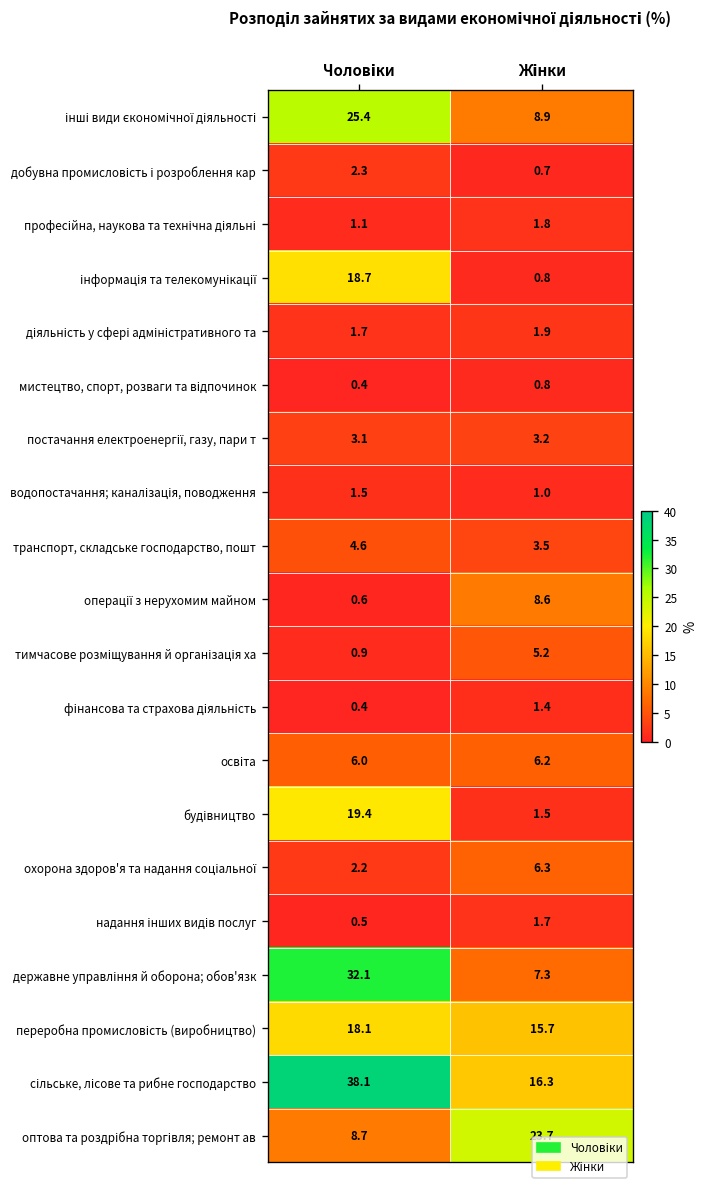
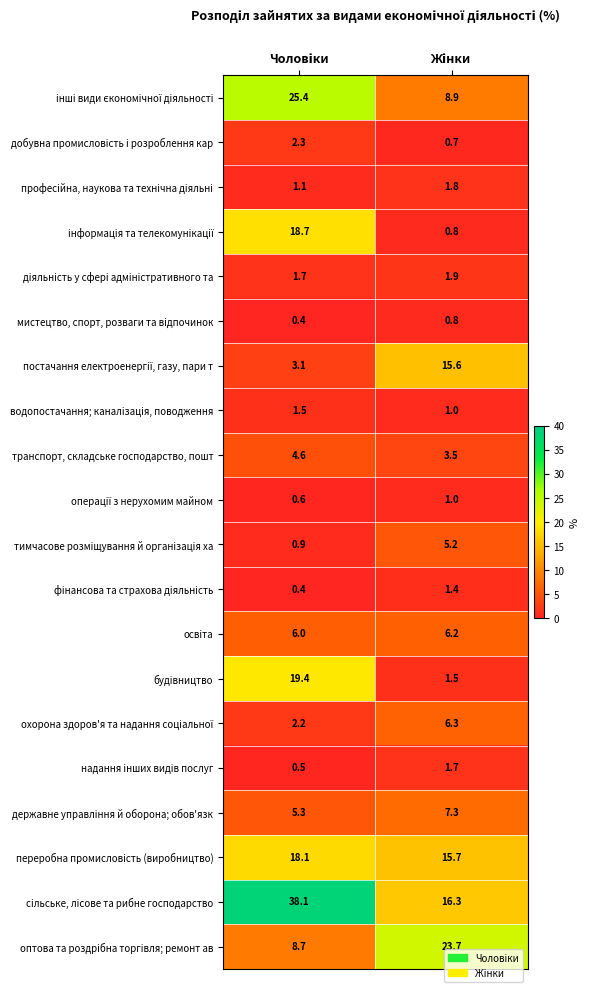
  {
    "інші види єкономічної діяльності": {
      "Чоловіки": 25.4,
      "Жінки": 8.9
    },
    "добувна промисловість і розроблення кар": {
      "Чоловіки": 2.3,
      "Жінки": 0.7
    },
    "професійна, наукова та технічна діяльні": {
      "Чоловіки": 1.1,
      "Жінки": 1.8
    },
    "інформація та телекомунікації": {
      "Чоловіки": 18.7,
      "Жінки": 0.8
    },
    "діяльність у сфері адміністративного та": {
      "Чоловіки": 1.7,
      "Жінки": 1.9
    },
    "мистецтво, спорт, розваги та відпочинок": {
      "Чоловіки": 0.4,
      "Жінки": 0.8
    },
    "постачання електроенергії, газу, пари т": {
      "Чоловіки": 3.1,
-     "Жінки": 3.2
+     "Жінки": 15.6
    },
    "водопостачання; каналізація, поводження": {
      "Чоловіки": 1.5,
      "Жінки": 1.0
    },
    "транспорт, складське господарство, пошт": {
      "Чоловіки": 4.6,
      "Жінки": 3.5
    },
    "операції з нерухомим майном": {
      "Чоловіки": 0.6,
-     "Жінки": 8.6
+     "Жінки": 1.0
    },
    "тимчасове розміщування й організація ха": {
      "Чоловіки": 0.9,
      "Жінки": 5.2
    },
    "фінансова та страхова діяльність": {
      "Чоловіки": 0.4,
      "Жінки": 1.4
    },
    "освіта": {
      "Чоловіки": 6.0,
      "Жінки": 6.2
    },
    "будівництво": {
      "Чоловіки": 19.4,
      "Жінки": 1.5
    },
    "охорона здоров'я та надання соціальної": {
      "Чоловіки": 2.2,
      "Жінки": 6.3
    },
    "надання інших видів послуг": {
      "Чоловіки": 0.5,
      "Жінки": 1.7
    },
    "державне управління й оборона; обов'язк": {
-     "Чоловіки": 32.1,
+     "Чоловіки": 5.3,
      "Жінки": 7.3
    },
    "переробна промисловість (виробництво)": {
      "Чоловіки": 18.1,
      "Жінки": 15.7
    },
    "сільське, лісове та рибне господарство": {
      "Чоловіки": 38.1,
      "Жінки": 16.3
    },
    "оптова та роздрібна торгівля; ремонт ав": {
      "Чоловіки": 8.7
    }
  }
